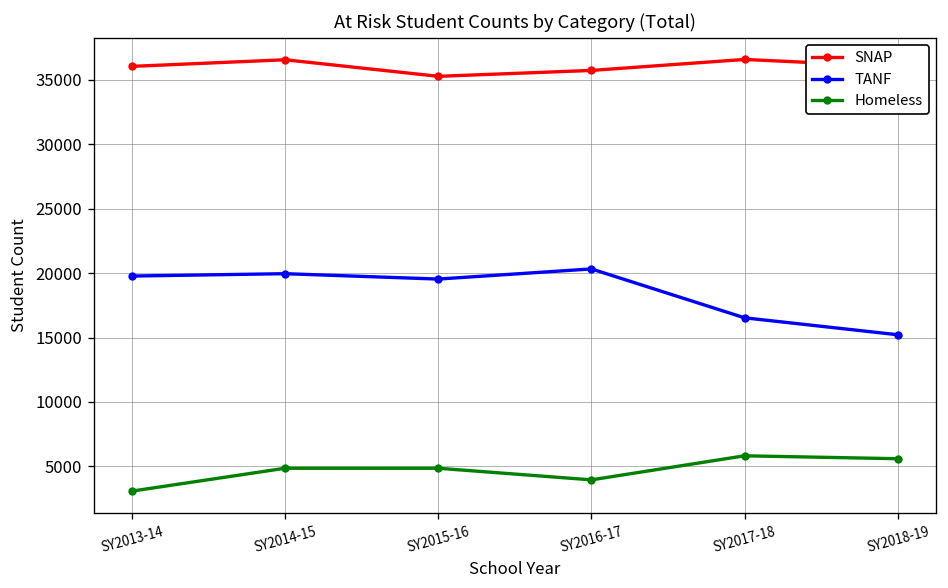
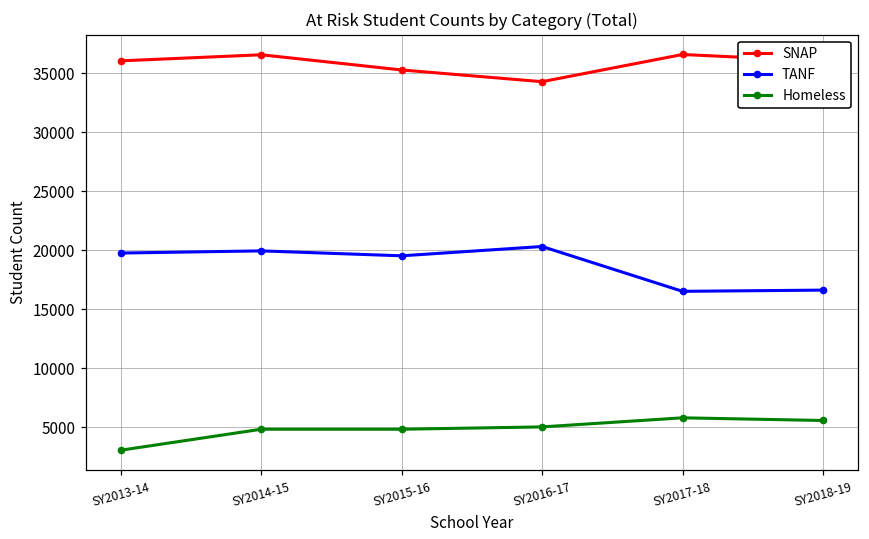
  {
    "SNAP": {
      "SY2013-14": 36100,
      "SY2014-15": 36600,
      "SY2015-16": 35300,
-     "SY2016-17": 35700,
+     "SY2016-17": 34300,
      "SY2017-18": 36600
    },
    "TANF": {
      "SY2013-14": 19800,
      "SY2014-15": 20000,
      "SY2015-16": 19500,
      "SY2016-17": 20300,
      "SY2017-18": 16500,
-     "SY2018-19": 15200
+     "SY2018-19": 16600
    },
    "Homeless": {
      "SY2013-14": 3100,
      "SY2014-15": 4900,
      "SY2015-16": 4900,
-     "SY2016-17": 4000,
+     "SY2016-17": 5100,
      "SY2017-18": 5800,
      "SY2018-19": 5600
    }
  }
